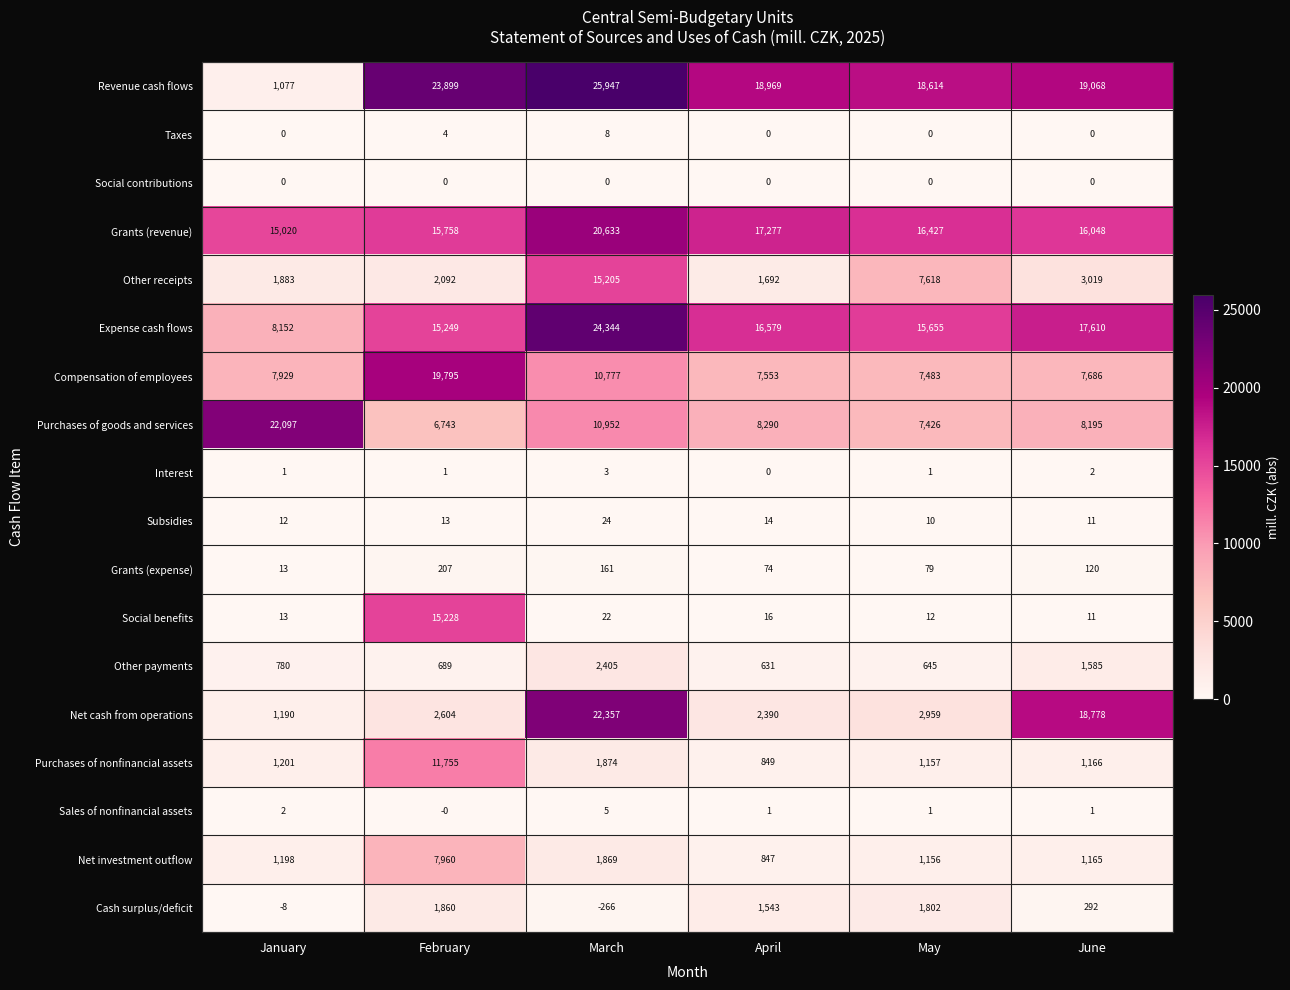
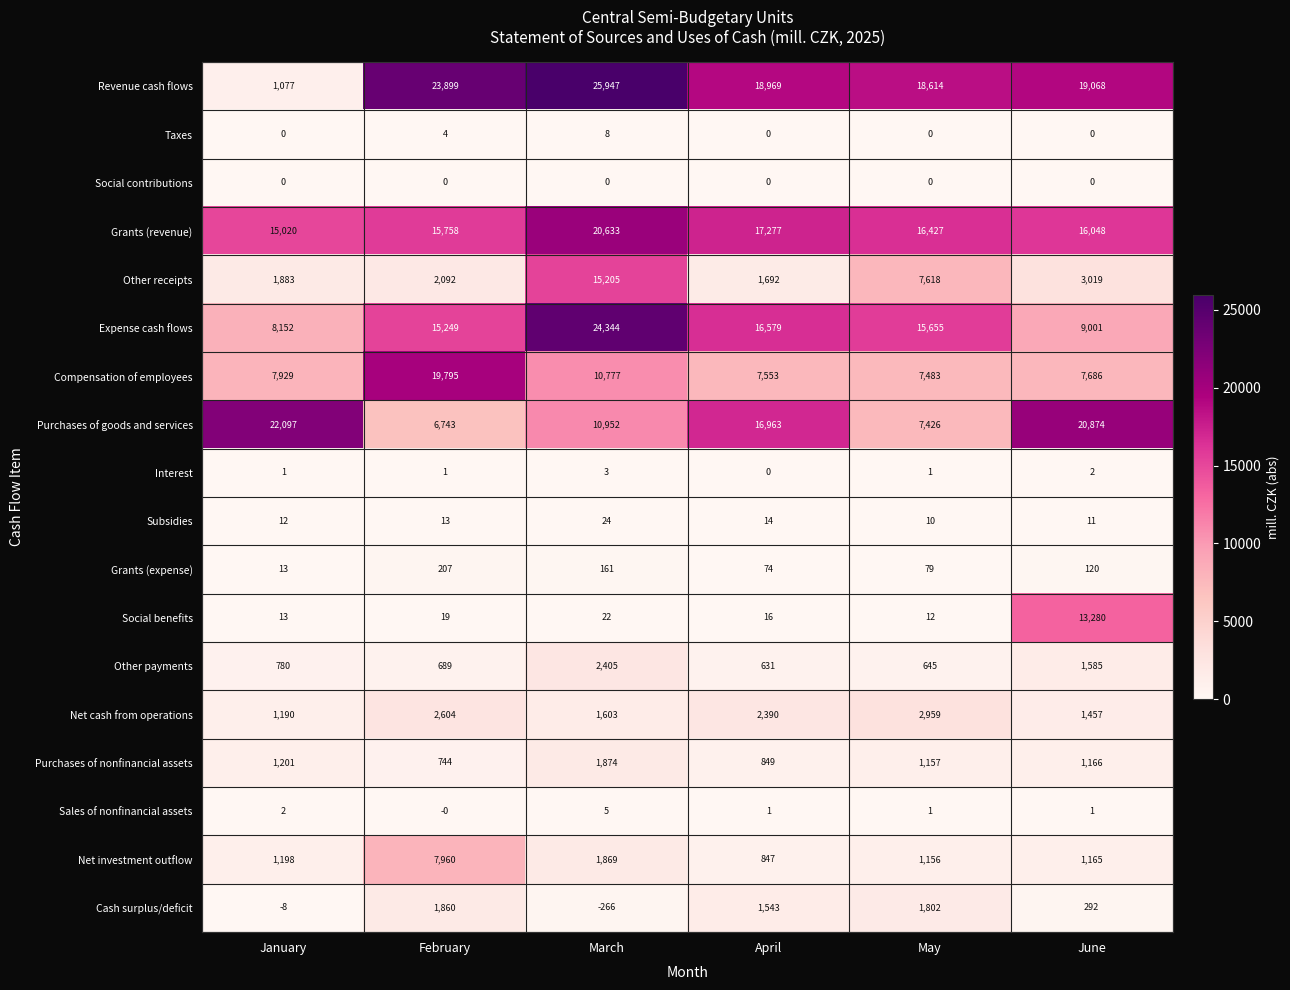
  {
    "Revenue cash flows": {
      "January": "1,077",
      "February": "23,899",
      "March": "25,947",
      "April": "18,969",
      "May": "18,614",
      "June": "19,068"
    },
    "Taxes": {
      "January": "0",
      "February": "4",
      "March": "8",
      "April": "0",
      "May": "0",
      "June": "0"
    },
    "Social contributions": {
      "January": "0",
      "February": "0",
      "March": "0",
      "April": "0",
      "May": "0",
      "June": "0"
    },
    "Grants (revenue)": {
      "January": "15,020",
      "February": "15,758",
      "March": "20,633",
      "April": "17,277",
      "May": "16,427",
      "June": "16,048"
    },
    "Other receipts": {
      "January": "1,883",
      "February": "2,092",
      "March": "15,205",
      "April": "1,692",
      "May": "7,618",
      "June": "3,019"
    },
    "Expense cash flows": {
      "January": "8,152",
      "February": "15,249",
      "March": "24,344",
      "April": "16,579",
      "May": "15,655",
-     "June": "17,610"
+     "June": "9,001"
    },
    "Compensation of employees": {
      "January": "7,929",
      "February": "19,795",
      "March": "10,777",
      "April": "7,553",
      "May": "7,483",
      "June": "7,686"
    },
    "Purchases of goods and services": {
      "January": "22,097",
      "February": "6,743",
      "March": "10,952",
-     "April": "8,290",
+     "April": "16,963",
      "May": "7,426",
-     "June": "8,195"
+     "June": "20,874"
    },
    "Interest": {
      "January": "1",
      "February": "1",
      "March": "3",
      "April": "0",
      "May": "1",
      "June": "2"
    },
    "Subsidies": {
      "January": "12",
      "February": "13",
      "March": "24",
      "April": "14",
      "May": "10",
      "June": "11"
    },
    "Grants (expense)": {
      "January": "13",
      "February": "207",
      "March": "161",
      "April": "74",
      "May": "79",
      "June": "120"
    },
    "Social benefits": {
      "January": "13",
-     "February": "15,228",
+     "February": "19",
      "March": "22",
      "April": "16",
      "May": "12",
-     "June": "11"
+     "June": "13,280"
    },
    "Other payments": {
      "January": "780",
      "February": "689",
      "March": "2,405",
      "April": "631",
      "May": "645",
      "June": "1,585"
    },
    "Net cash from operations": {
      "January": "1,190",
      "February": "2,604",
-     "March": "22,357",
+     "March": "1,603",
      "April": "2,390",
      "May": "2,959",
-     "June": "18,778"
+     "June": "1,457"
    },
    "Purchases of nonfinancial assets": {
      "January": "1,201",
-     "February": "11,755",
+     "February": "744",
      "March": "1,874",
      "April": "849",
      "May": "1,157",
      "June": "1,166"
    },
    "Sales of nonfinancial assets": {
      "January": "2",
      "February": "-0",
      "March": "5",
      "April": "1",
      "May": "1",
      "June": "1"
    },
    "Net investment outflow": {
      "January": "1,198",
      "February": "7,960",
      "March": "1,869",
      "April": "847",
      "May": "1,156",
      "June": "1,165"
    },
    "Cash surplus/deficit": {
      "January": "-8",
      "February": "1,860",
      "March": "-266",
      "April": "1,543",
      "May": "1,802",
      "June": "292"
    }
  }
